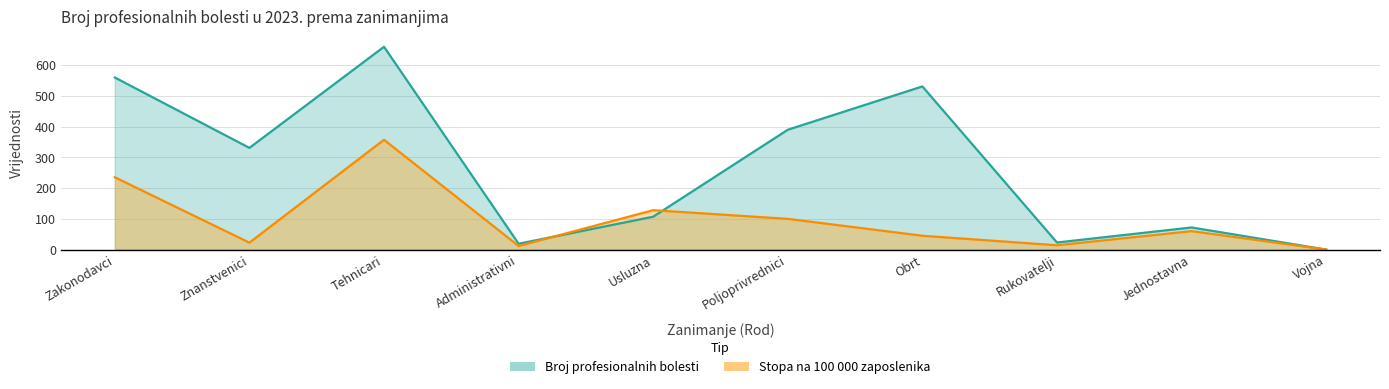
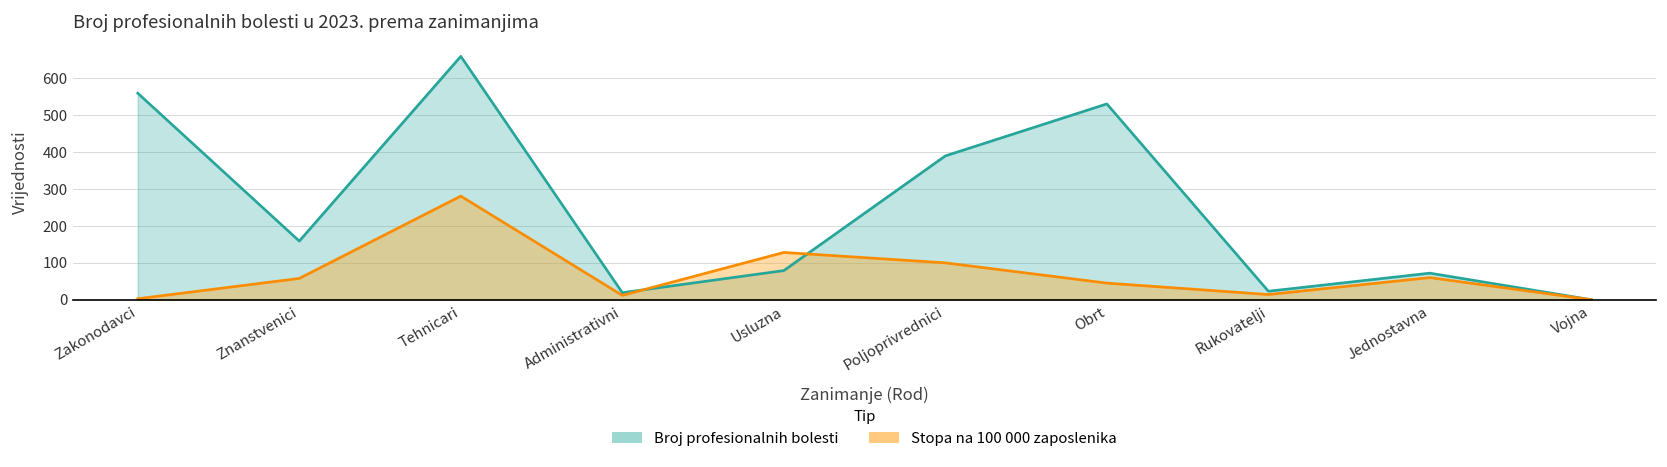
  {
    "Broj profesionalnih bolesti": {
      "Zakonodavci": 560,
-     "Znanstvenici": 330,
+     "Znanstvenici": 160,
      "Tehnicari": 660,
-     "Usluzna": 110,
+     "Usluzna": 80,
      "Poljoprivrednici": 390,
      "Obrt": 530,
      "Rukovatelji": 20,
      "Jednostavna": 70
    },
    "Stopa na 100 000 zaposlenika": {
-     "Zakonodavci": 240,
-     "Znanstvenici": 20,
-     "Tehnicari": 360,
+     "Zakonodavci": 0,
+     "Znanstvenici": 60,
+     "Tehnicari": 280,
      "Usluzna": 130,
      "Poljoprivrednici": 100,
      "Obrt": 50,
      "Rukovatelji": 10,
      "Jednostavna": 60
    }
  }
